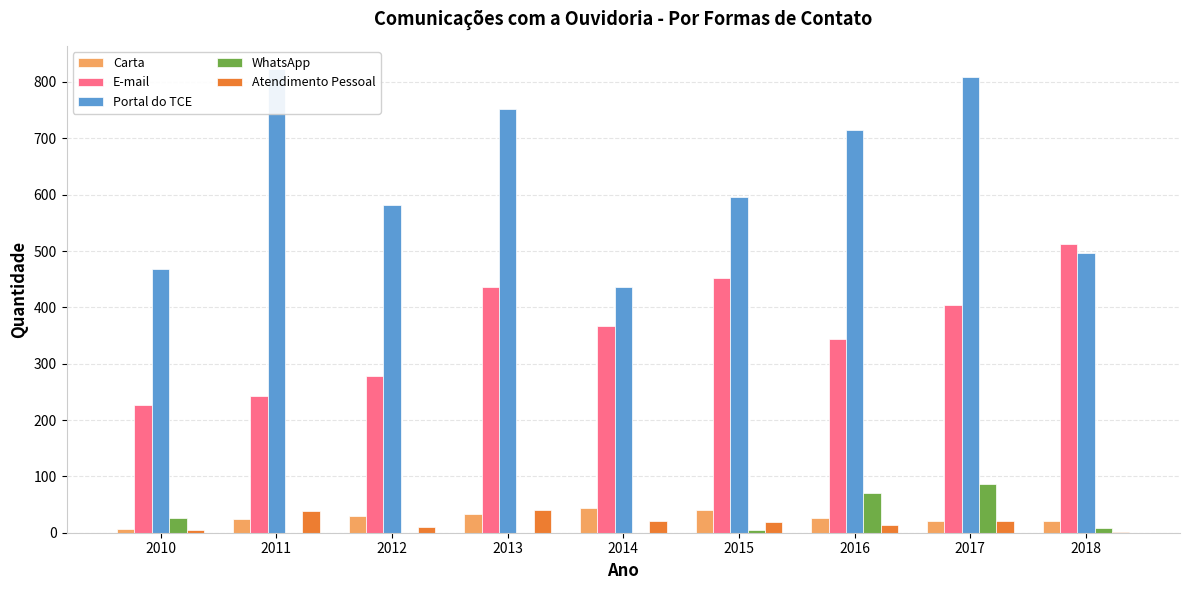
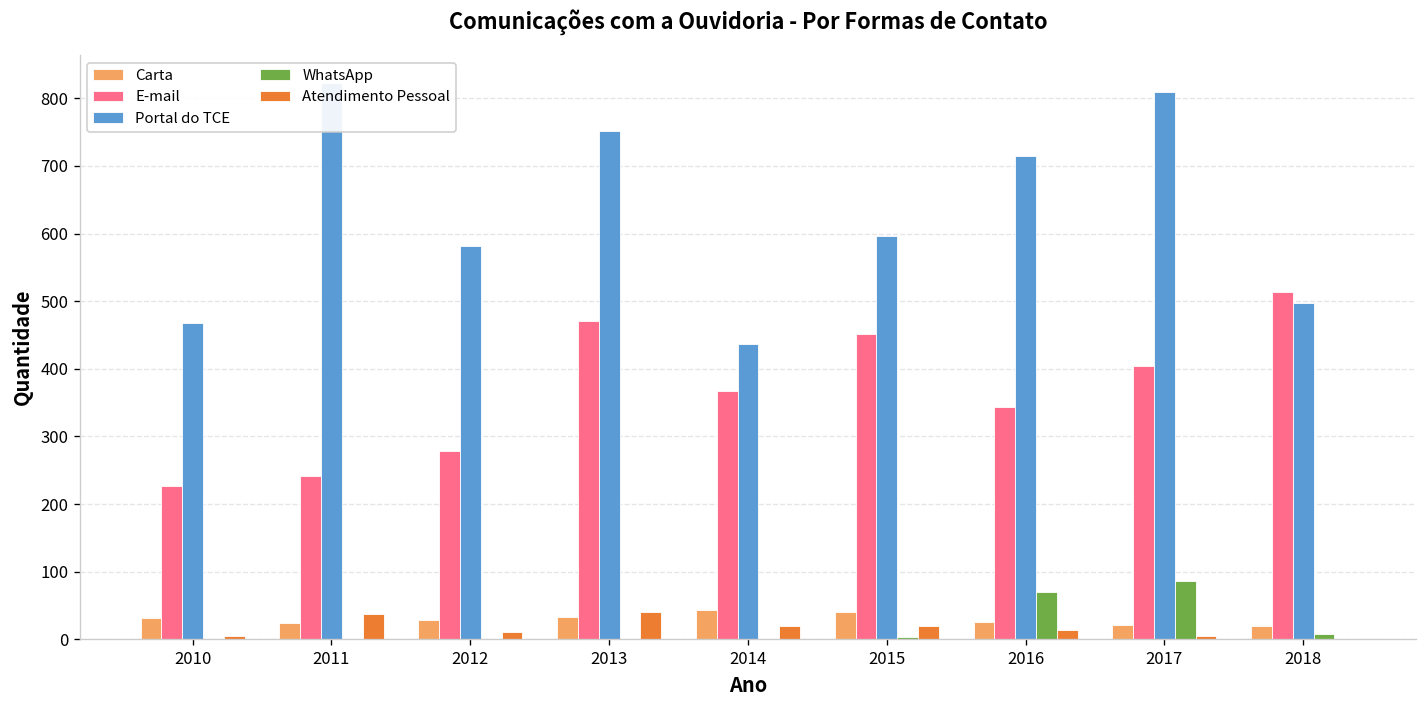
  {
    "Carta": {
-     "2010": 10,
+     "2010": 30,
      "2011": 20,
      "2012": 30,
      "2013": 30,
      "2014": 40,
      "2015": 40,
      "2016": 30,
      "2017": 20,
      "2018": 20
    },
    "E-mail": {
      "2010": 230,
      "2011": 240,
      "2012": 280,
-     "2013": 440,
+     "2013": 470,
      "2014": 370,
      "2015": 450,
      "2016": 340,
      "2017": 400,
      "2018": 510
    },
    "Portal do TCE": {
      "2010": 470,
      "2012": 580,
      "2013": 750,
      "2014": 440,
      "2015": 600,
      "2016": 720,
      "2017": 810,
      "2018": 500
    },
    "WhatsApp": {
-     "2010": 30,
+     "2010": 0,
      "2011": 0,
      "2012": 0,
      "2013": 0,
      "2014": 0,
      "2016": 70,
      "2017": 90,
      "2018": 10
    },
    "Atendimento Pessoal": {
      "2010": 10,
      "2011": 40,
      "2012": 10,
      "2013": 40,
      "2014": 20,
      "2015": 20,
      "2016": 10,
-     "2017": 20
+     "2017": 10
    }
  }
